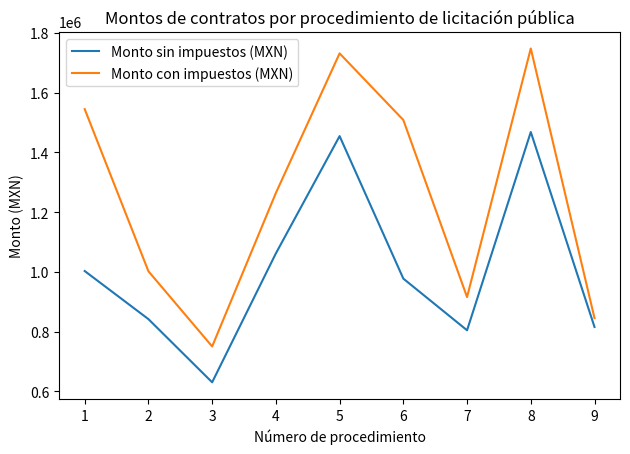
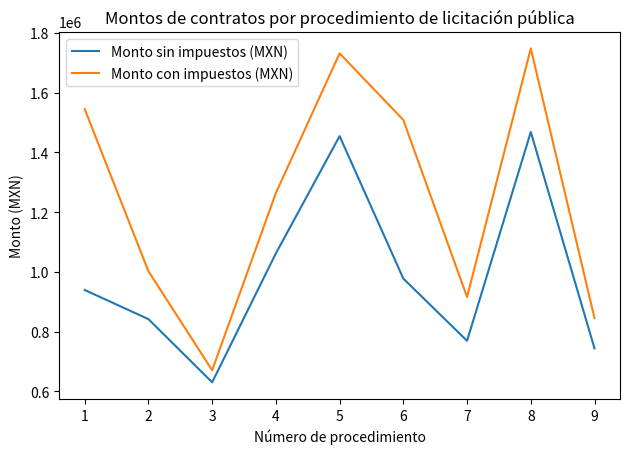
  {
    "Monto sin impuestos (MXN)": {
-     "1": 1000000,
+     "1": 940000,
      "2": 840000,
      "3": 630000,
      "4": 1060000,
      "5": 1450000,
      "6": 980000,
-     "7": 800000,
+     "7": 770000,
      "8": 1470000,
-     "9": 820000
+     "9": 740000
    },
    "Monto con impuestos (MXN)": {
      "1": 1550000,
      "2": 1000000,
-     "3": 750000,
+     "3": 670000,
      "4": 1260000,
      "5": 1730000,
      "6": 1510000,
      "7": 920000,
      "8": 1750000,
      "9": 850000
    }
  }
